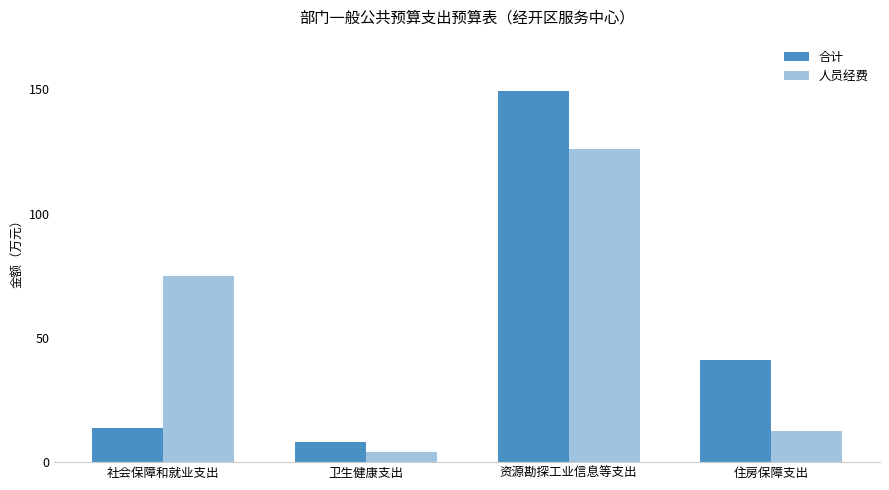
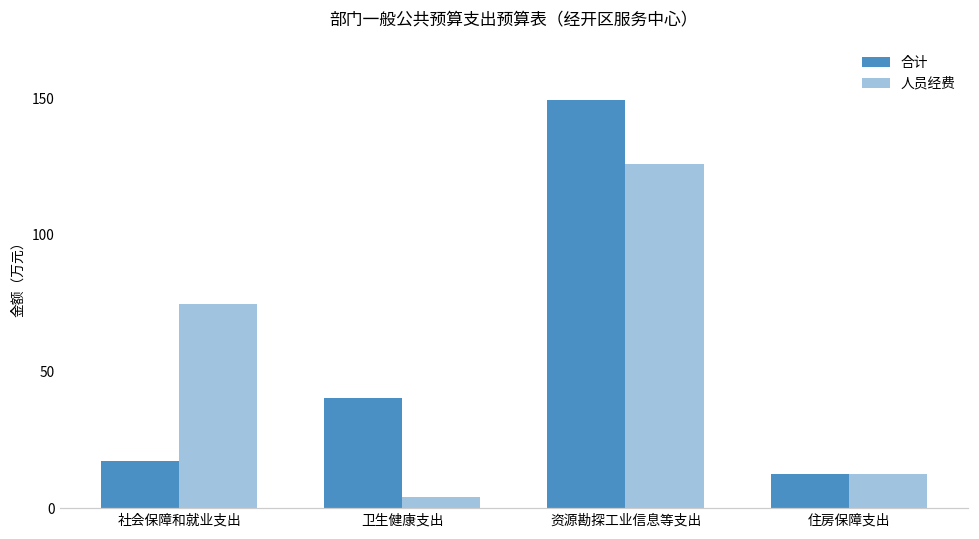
  {
    "合计": {
-     "社会保障和就业支出": 14,
-     "卫生健康支出": 8,
+     "社会保障和就业支出": 17,
+     "卫生健康支出": 41,
      "资源勘探工业信息等支出": 150,
-     "住房保障支出": 41
+     "住房保障支出": 13
    },
    "人员经费": {
      "社会保障和就业支出": 75,
      "卫生健康支出": 4,
      "资源勘探工业信息等支出": 126,
      "住房保障支出": 13
    }
  }
